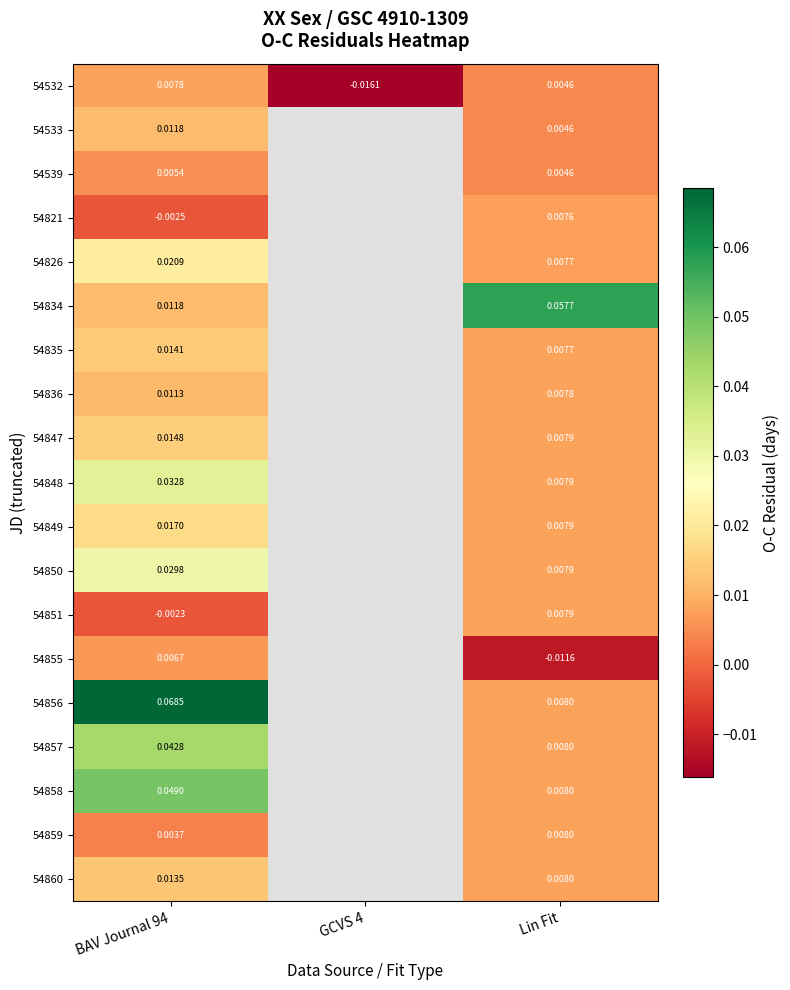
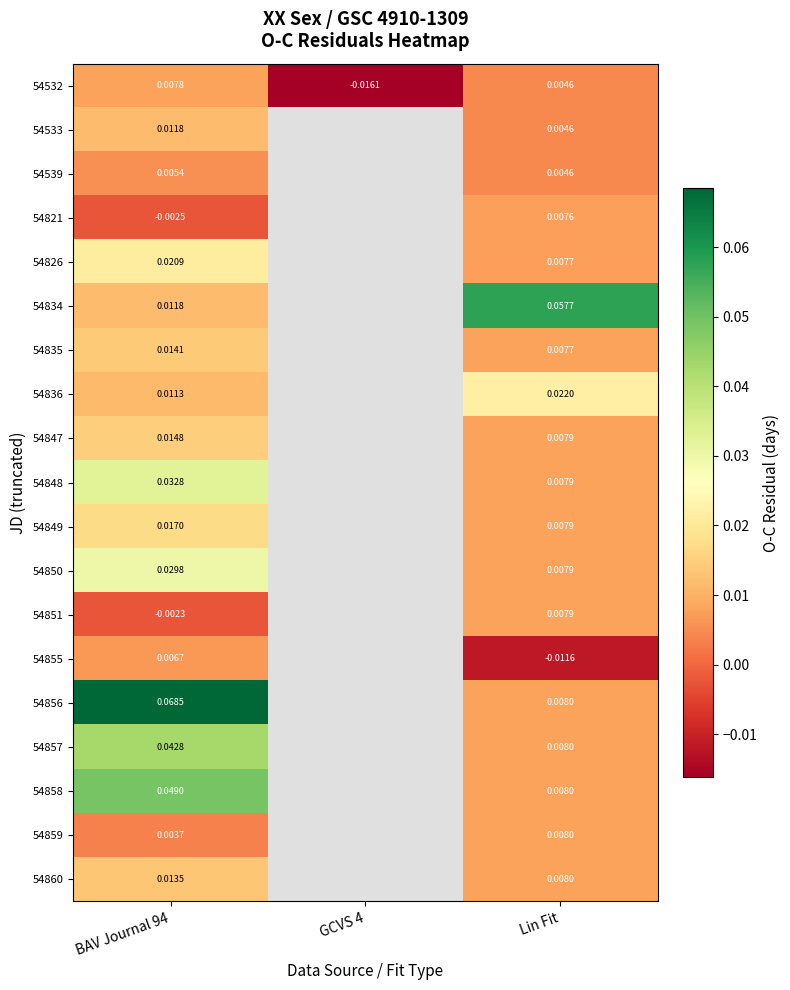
  {
    "54532": {
      "BAV Journal 94": 0.0078,
      "GCVS 4": -0.0161,
      "Lin Fit": 0.0046
    },
    "54533": {
      "BAV Journal 94": 0.0118,
      "Lin Fit": 0.0046
    },
    "54539": {
      "BAV Journal 94": 0.0054,
      "Lin Fit": 0.0046
    },
    "54821": {
      "BAV Journal 94": -0.0025,
      "Lin Fit": 0.0076
    },
    "54826": {
      "BAV Journal 94": 0.0209,
      "Lin Fit": 0.0077
    },
    "54834": {
      "BAV Journal 94": 0.0118,
      "Lin Fit": 0.0577
    },
    "54835": {
      "BAV Journal 94": 0.0141,
      "Lin Fit": 0.0077
    },
    "54836": {
      "BAV Journal 94": 0.0113,
-     "Lin Fit": 0.0078
+     "Lin Fit": 0.0220
    },
    "54847": {
      "BAV Journal 94": 0.0148,
      "Lin Fit": 0.0079
    },
    "54848": {
      "BAV Journal 94": 0.0328,
      "Lin Fit": 0.0079
    },
    "54849": {
      "BAV Journal 94": 0.0170,
      "Lin Fit": 0.0079
    },
    "54850": {
      "BAV Journal 94": 0.0298,
      "Lin Fit": 0.0079
    },
    "54851": {
      "BAV Journal 94": -0.0023,
      "Lin Fit": 0.0079
    },
    "54855": {
      "BAV Journal 94": 0.0067,
      "Lin Fit": -0.0116
    },
    "54856": {
      "BAV Journal 94": 0.0685,
      "Lin Fit": 0.0080
    },
    "54857": {
      "BAV Journal 94": 0.0428,
      "Lin Fit": 0.0080
    },
    "54858": {
      "BAV Journal 94": 0.0490,
      "Lin Fit": 0.0080
    },
    "54859": {
      "BAV Journal 94": 0.0037,
      "Lin Fit": 0.0080
    },
    "54860": {
      "BAV Journal 94": 0.0135,
      "Lin Fit": 0.0080
    }
  }
